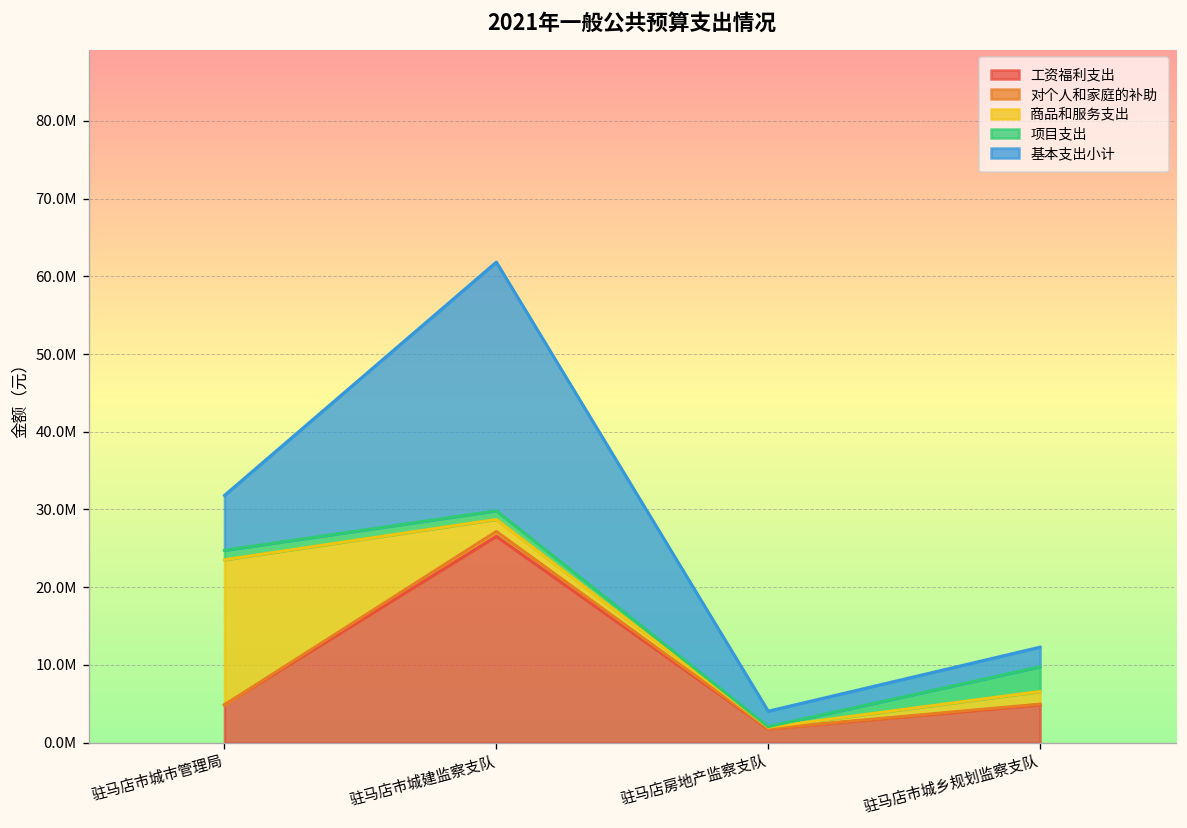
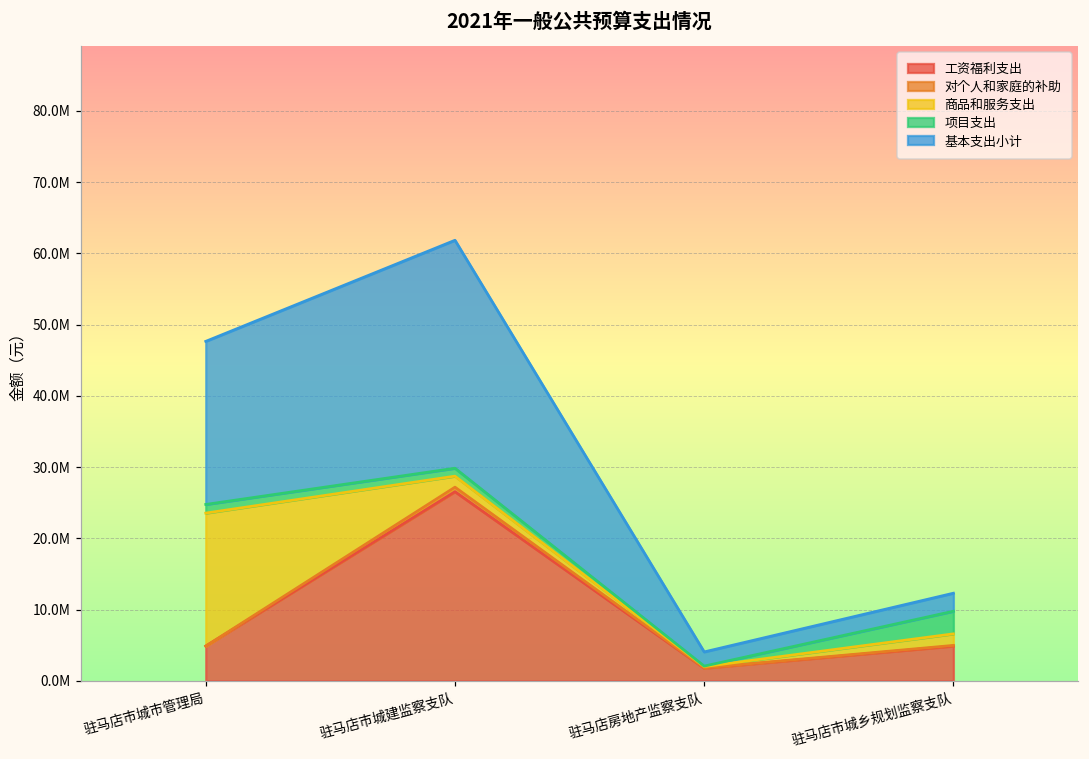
  {
    "商品和服务支出": {
      "驻马店市城市管理局": 19000000,
      "驻马店市城建监察支队": 2000000,
      "驻马店市城乡规划监察支队": 2000000
    },
    "项目支出": {
      "驻马店市城市管理局": 1000000,
      "驻马店市城建监察支队": 1000000,
      "驻马店市城乡规划监察支队": 3000000
    },
    "基本支出小计": {
-     "驻马店市城市管理局": 7000000,
+     "驻马店市城市管理局": 23000000,
      "驻马店市城建监察支队": 32000000,
      "驻马店房地产监察支队": 2000000,
      "驻马店市城乡规划监察支队": 3000000
    }
  }
